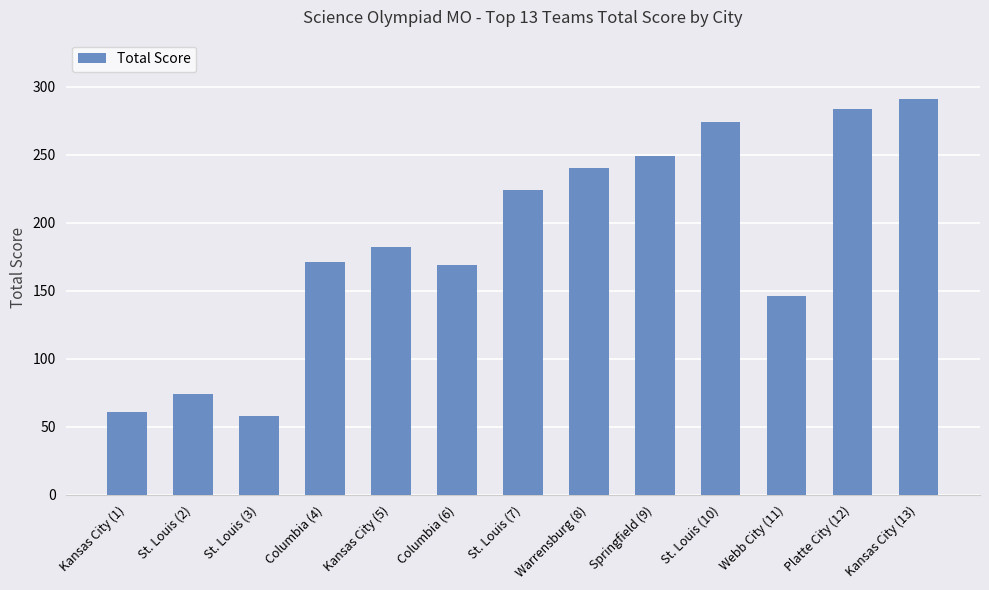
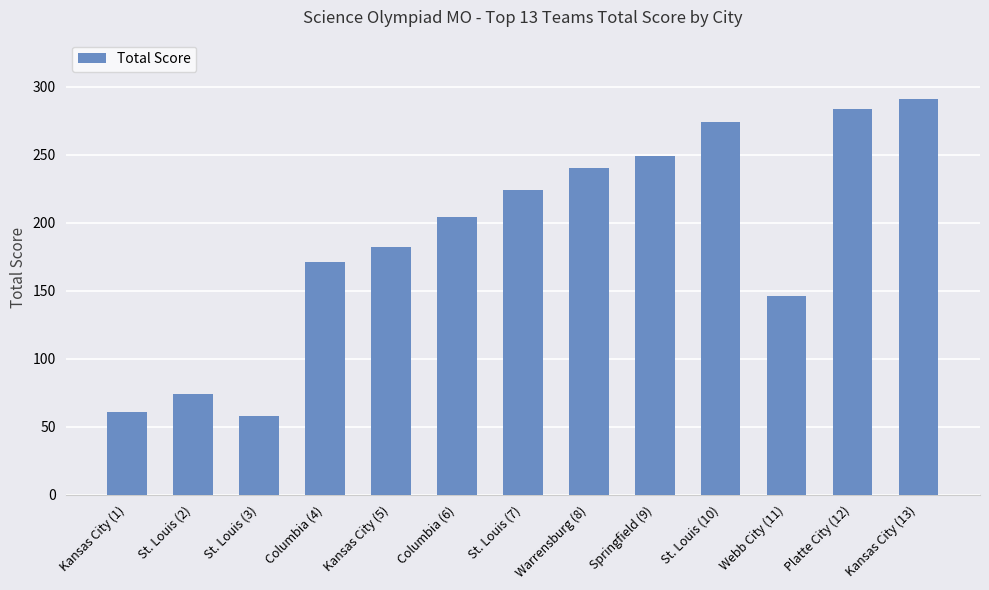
  {
    "Kansas City (1)": 61,
    "St. Louis (2)": 74,
    "St. Louis (3)": 58,
    "Columbia (4)": 171,
    "Kansas City (5)": 182,
-   "Columbia (6)": 169,
+   "Columbia (6)": 204,
    "St. Louis (7)": 224,
    "Warrensburg (8)": 240,
    "Springfield (9)": 249,
    "St. Louis (10)": 274,
    "Webb City (11)": 146,
    "Platte City (12)": 284,
    "Kansas City (13)": 291
  }
